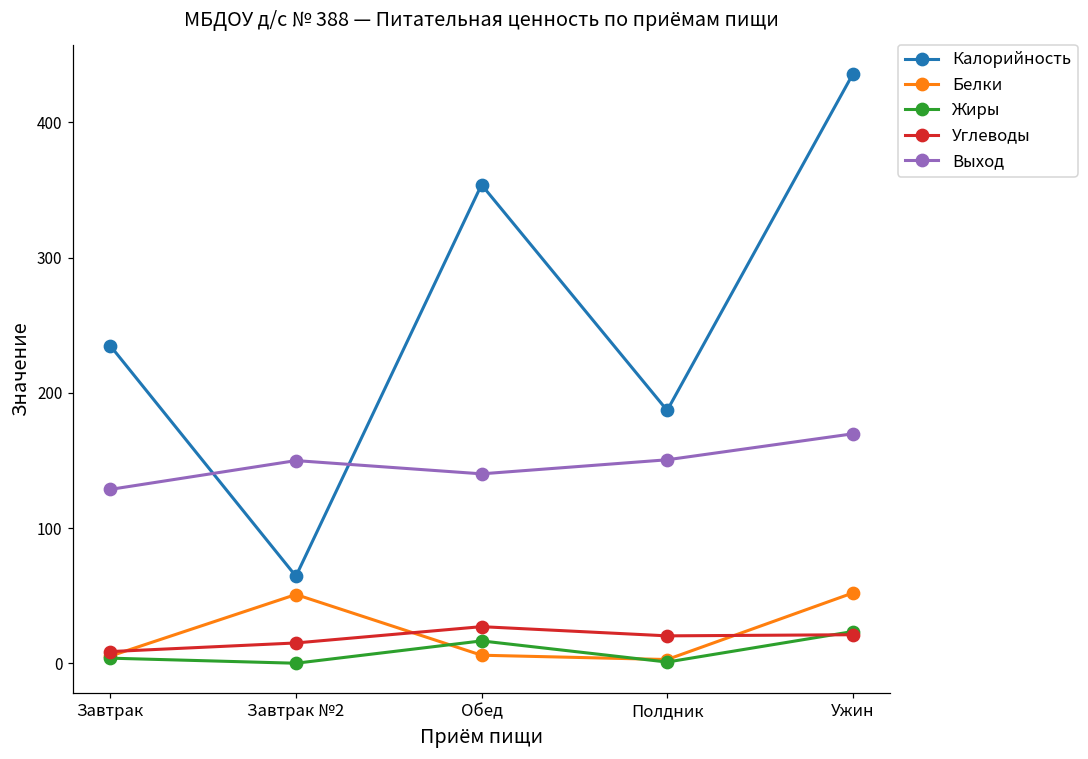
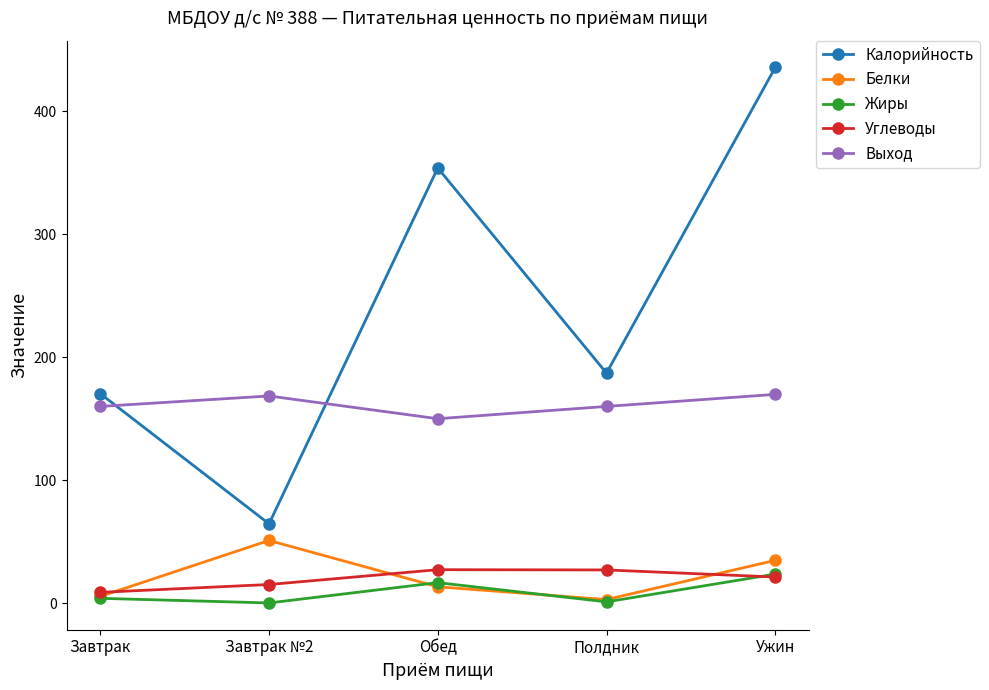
  {
    "Калорийность": {
-     "Завтрак": 235,
+     "Завтрак": 170,
      "Завтрак №2": 65,
      "Обед": 354,
      "Полдник": 187,
      "Ужин": 436
    },
    "Белки": {
      "Завтрак №2": 51,
-     "Обед": 6,
-     "Ужин": 52
+     "Обед": 13,
+     "Ужин": 35
    },
    "Жиры": {
      "Завтрак №2": 0,
      "Обед": 17,
      "Ужин": 24
    },
    "Углеводы": {
      "Завтрак": 9,
      "Завтрак №2": 15,
      "Обед": 27,
-     "Полдник": 20,
+     "Полдник": 27,
      "Ужин": 21
    },
    "Выход": {
-     "Завтрак": 129,
-     "Завтрак №2": 150,
-     "Обед": 140,
-     "Полдник": 151,
+     "Завтрак": 160,
+     "Завтрак №2": 169,
+     "Обед": 150,
+     "Полдник": 160,
      "Ужин": 170
    }
  }
